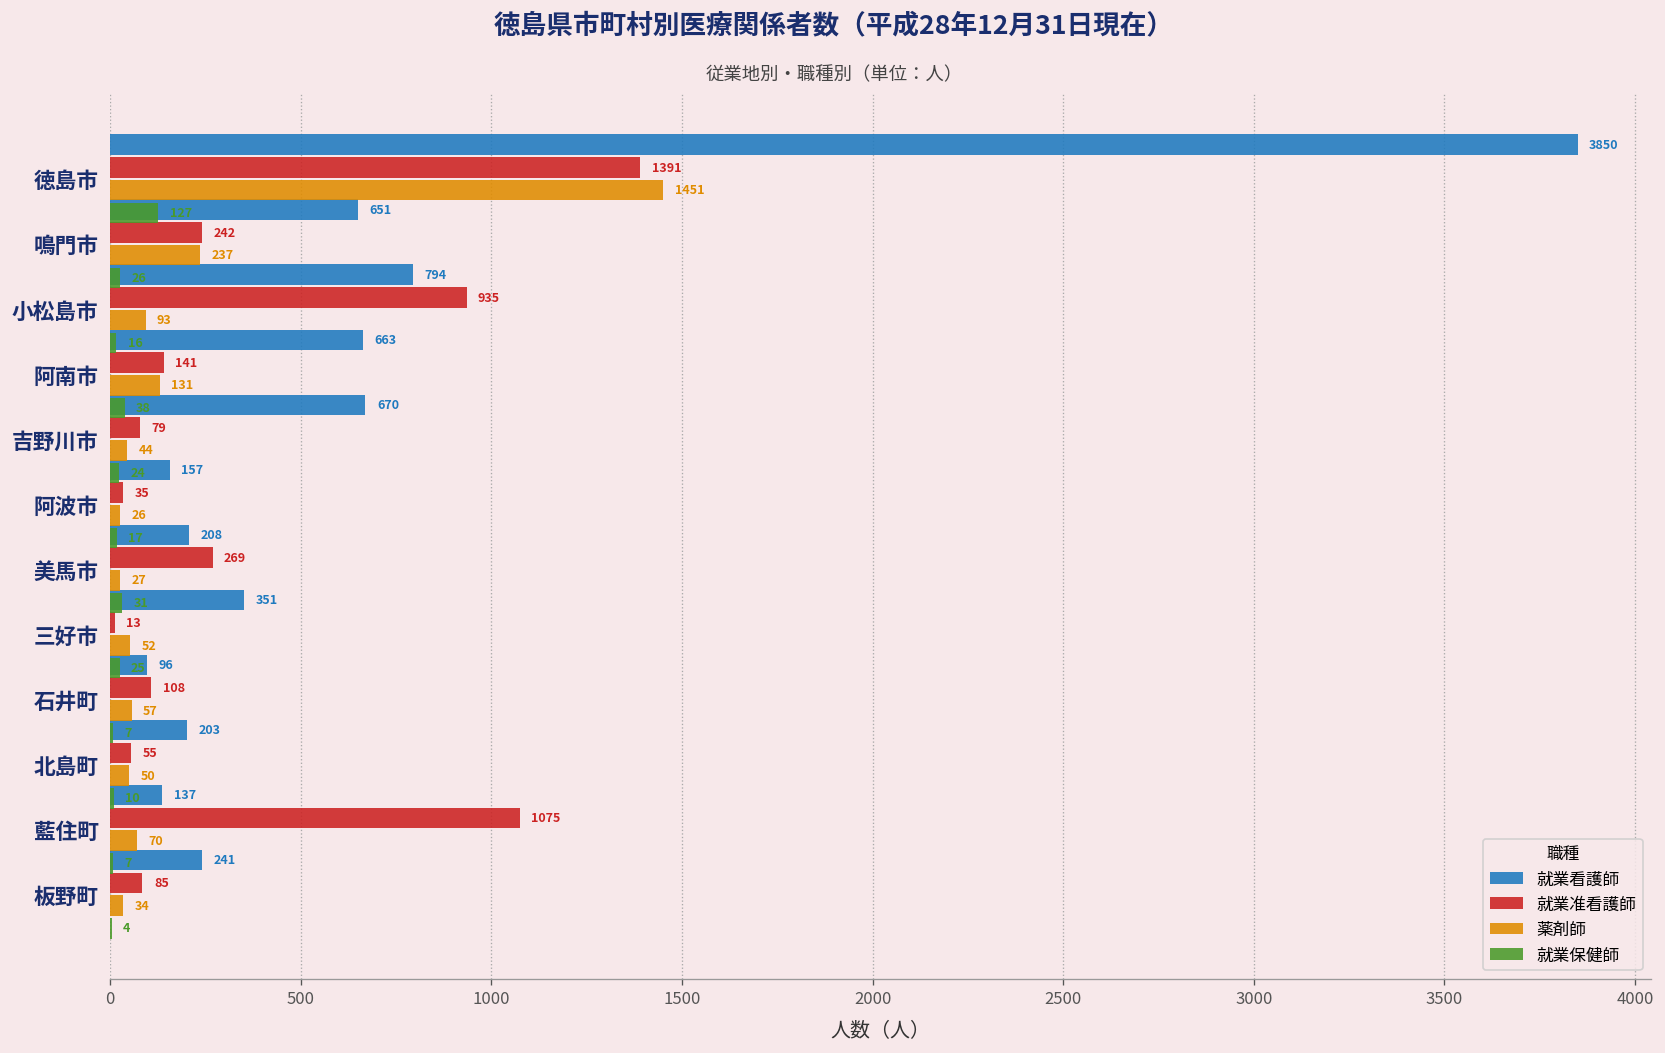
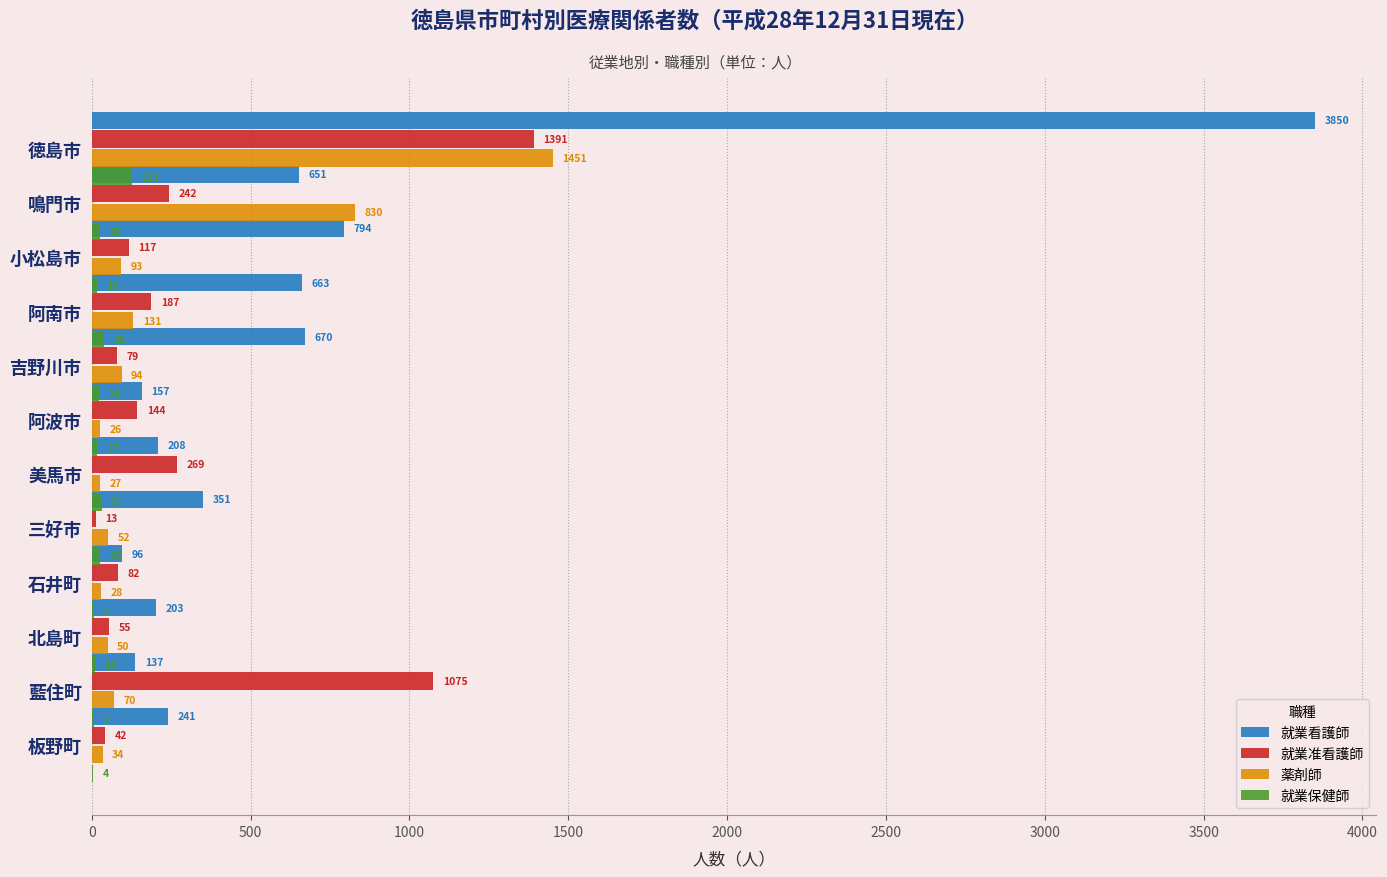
  {
    "就業准看護師": {
      "徳島市": 1391,
      "鳴門市": 242,
-     "小松島市": 935,
-     "阿南市": 141,
+     "小松島市": 117,
+     "阿南市": 187,
      "吉野川市": 79,
-     "阿波市": 35,
+     "阿波市": 144,
      "美馬市": 269,
      "三好市": 13,
-     "石井町": 108,
+     "石井町": 82,
      "北島町": 55,
      "藍住町": 1075,
-     "板野町": 85
+     "板野町": 42
    },
    "薬剤師": {
      "徳島市": 1451,
-     "鳴門市": 237,
+     "鳴門市": 830,
      "小松島市": 93,
      "阿南市": 131,
-     "吉野川市": 44,
+     "吉野川市": 94,
      "阿波市": 26,
      "美馬市": 27,
      "三好市": 52,
-     "石井町": 57,
+     "石井町": 28,
      "北島町": 50,
      "藍住町": 70,
      "板野町": 34
    }
  }
